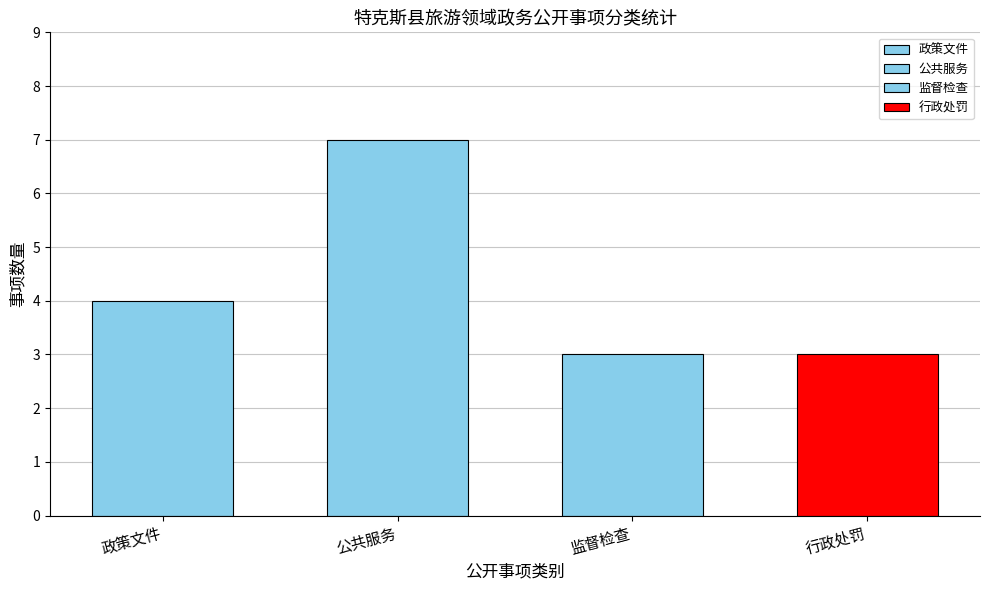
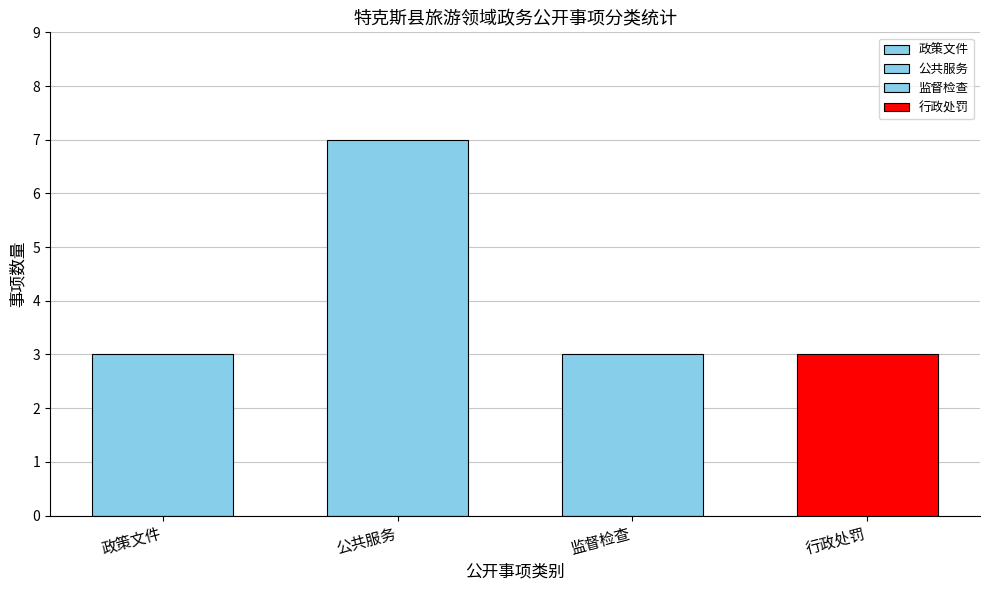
  {
-   "政策文件": 4,
+   "政策文件": 3,
    "公共服务": 7,
    "监督检查": 3,
    "行政处罚": 3
  }
